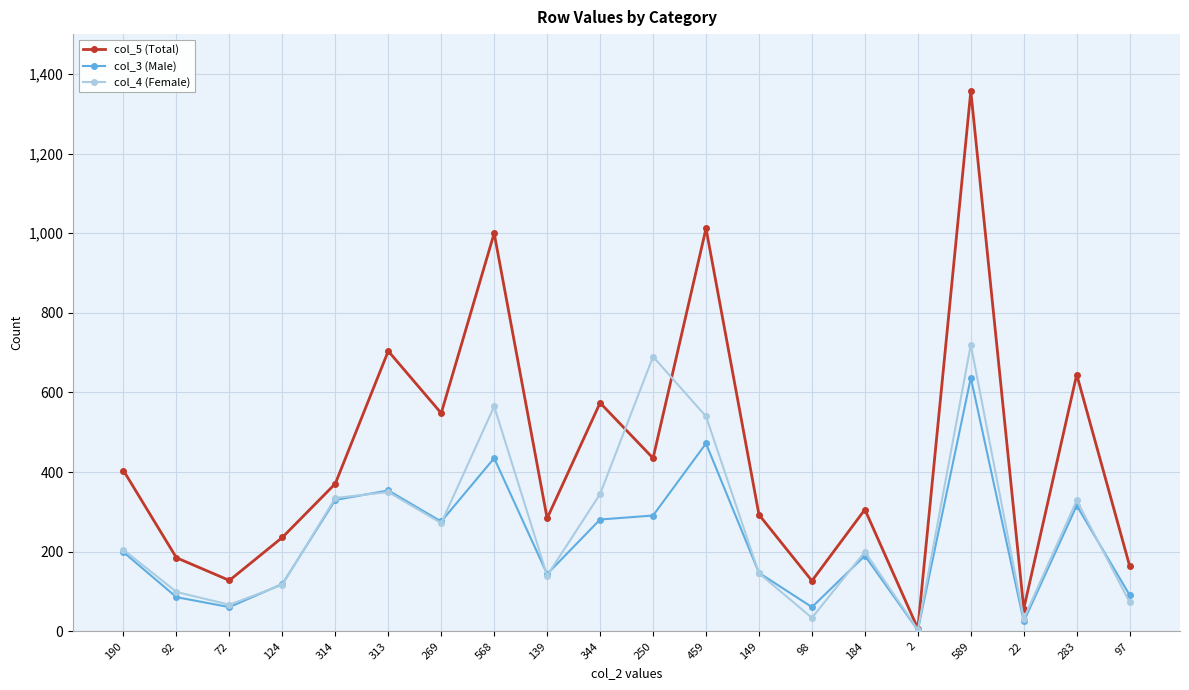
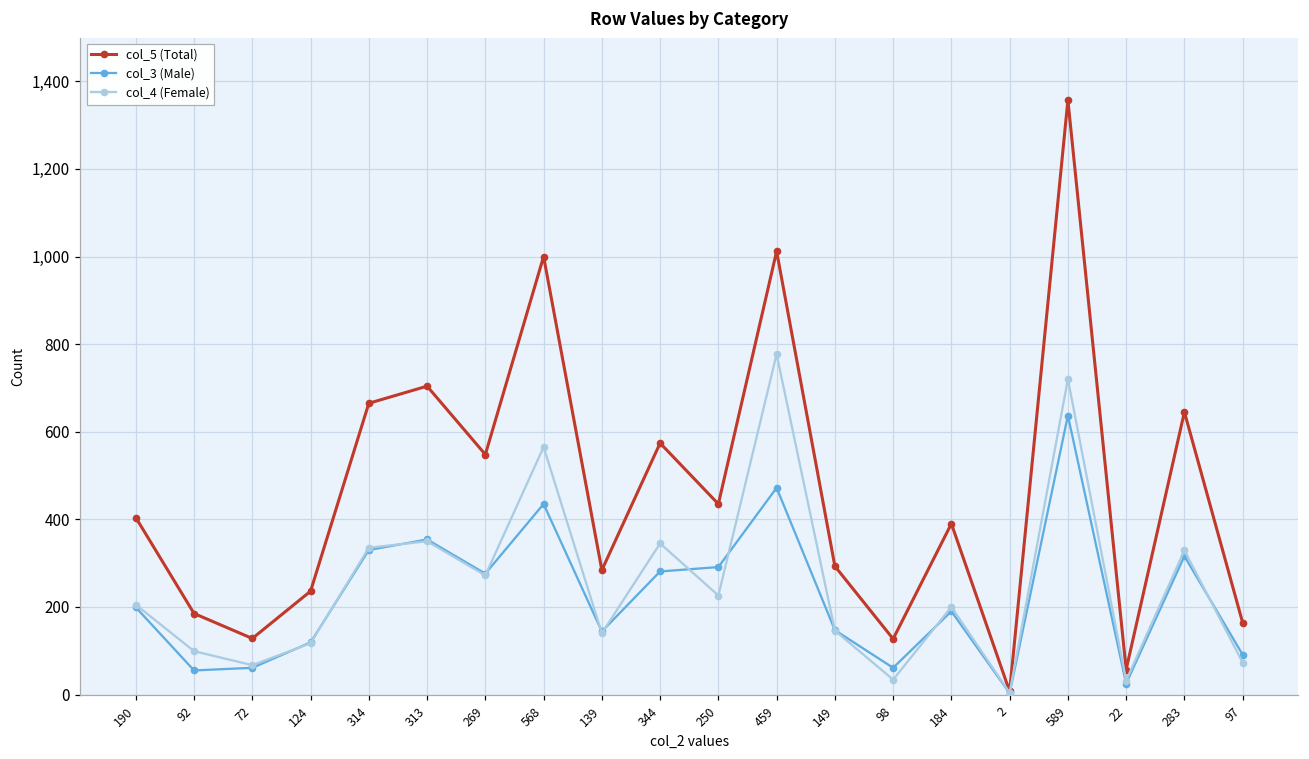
  {
    "col_5 (Total)": {
      "190": "400",
      "92": "190",
      "72": "130",
      "124": "240",
-     "314": "370",
+     "314": "670",
      "313": "700",
      "269": "550",
      "568": "1,000",
      "139": "280",
      "344": "570",
      "250": "440",
      "459": "1,010",
      "149": "290",
      "98": "130",
-     "184": "310",
+     "184": "390",
      "589": "1,360",
      "22": "60",
      "283": "650",
      "97": "160"
    },
    "col_3 (Male)": {
-     "92": "90",
+     "92": "60",
      "568": "440",
      "344": "280",
      "250": "290",
      "459": "470",
      "98": "60",
      "184": "190",
      "589": "640",
      "22": "30",
      "283": "320",
      "97": "90"
    },
    "col_4 (Female)": {
      "92": "100",
      "568": "570",
      "344": "350",
-     "250": "690",
-     "459": "540",
+     "250": "230",
+     "459": "780",
      "98": "30",
      "184": "200",
      "589": "720",
      "22": "30",
      "283": "330",
      "97": "70"
    }
  }
